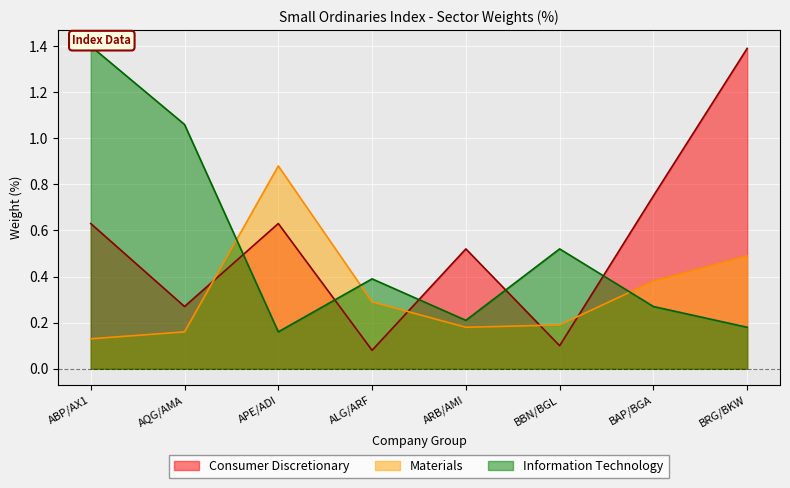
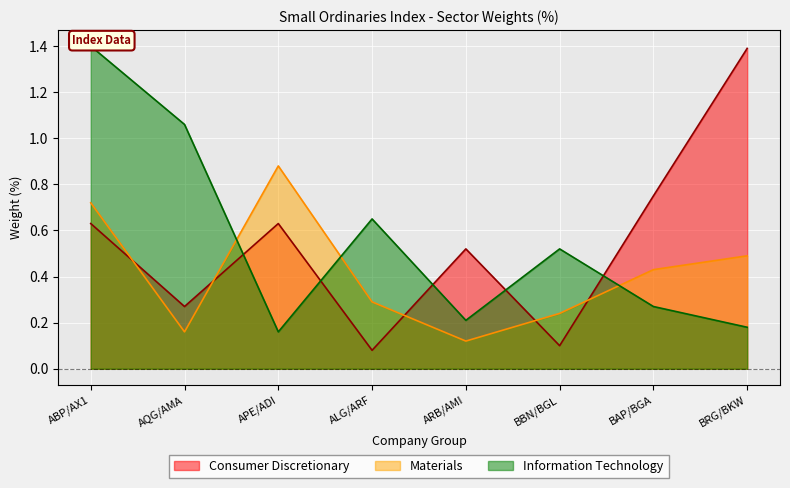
  {
    "Consumer Discretionary": {
      "ABP/AX1": 0.63,
      "AQG/AMA": 0.27,
      "APE/ADI": 0.63,
      "ALG/ARF": 0.08,
      "ARB/AMI": 0.52,
      "BBN/BGL": 0.10,
      "BAP/BGA": 0.75,
      "BRG/BKW": 1.39
    },
    "Materials": {
-     "ABP/AX1": 0.13,
+     "ABP/AX1": 0.72,
      "AQG/AMA": 0.16,
      "APE/ADI": 0.88,
      "ALG/ARF": 0.29,
-     "ARB/AMI": 0.18,
-     "BBN/BGL": 0.19,
-     "BAP/BGA": 0.38,
+     "ARB/AMI": 0.12,
+     "BBN/BGL": 0.24,
+     "BAP/BGA": 0.43,
      "BRG/BKW": 0.49
    },
    "Information Technology": {
      "AQG/AMA": 1.06,
      "APE/ADI": 0.16,
-     "ALG/ARF": 0.39,
+     "ALG/ARF": 0.65,
      "ARB/AMI": 0.21,
      "BBN/BGL": 0.52,
      "BAP/BGA": 0.27,
      "BRG/BKW": 0.18
    }
  }
